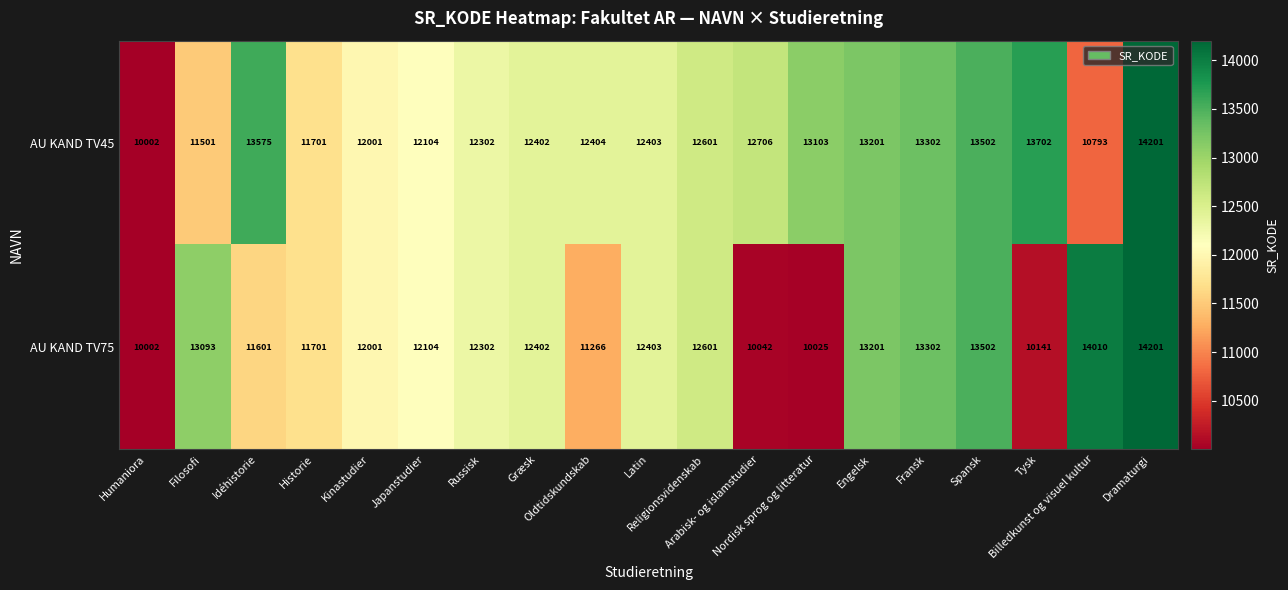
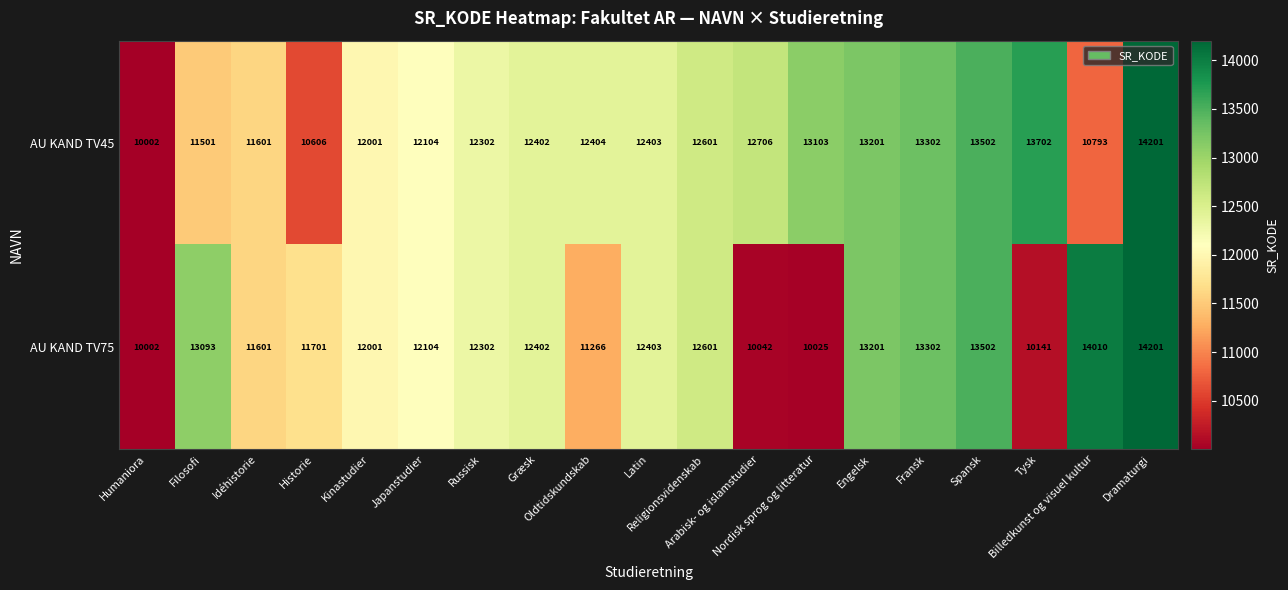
  {
    "AU KAND TV45": {
      "Humaniora": 10002,
      "Filosofi": 11501,
-     "Idéhistorie": 13575,
-     "Historie": 11701,
+     "Idéhistorie": 11601,
+     "Historie": 10606,
      "Kinastudier": 12001,
      "Japanstudier": 12104,
      "Russisk": 12302,
      "Græsk": 12402,
      "Oldtidskundskab": 12404,
      "Latin": 12403,
      "Religionsvidenskab": 12601,
      "Arabisk- og islamstudier": 12706,
      "Nordisk sprog og litteratur": 13103,
      "Engelsk": 13201,
      "Fransk": 13302,
      "Spansk": 13502,
      "Tysk": 13702,
      "Billedkunst og visuel kultur": 10793,
      "Dramaturgi": 14201
    },
    "AU KAND TV75": {
      "Humaniora": 10002,
      "Filosofi": 13093,
      "Idéhistorie": 11601,
      "Historie": 11701,
      "Kinastudier": 12001,
      "Japanstudier": 12104,
      "Russisk": 12302,
      "Græsk": 12402,
      "Oldtidskundskab": 11266,
      "Latin": 12403,
      "Religionsvidenskab": 12601,
      "Arabisk- og islamstudier": 10042,
      "Nordisk sprog og litteratur": 10025,
      "Engelsk": 13201,
      "Fransk": 13302,
      "Spansk": 13502,
      "Tysk": 10141,
      "Billedkunst og visuel kultur": 14010,
      "Dramaturgi": 14201
    }
  }
